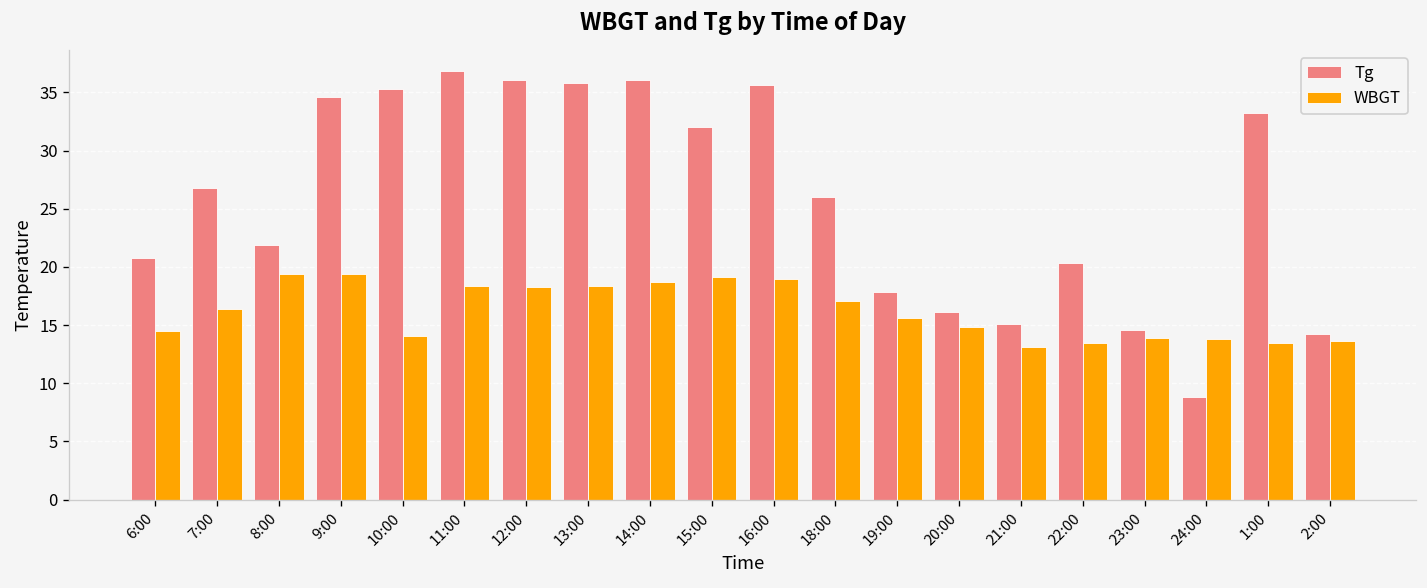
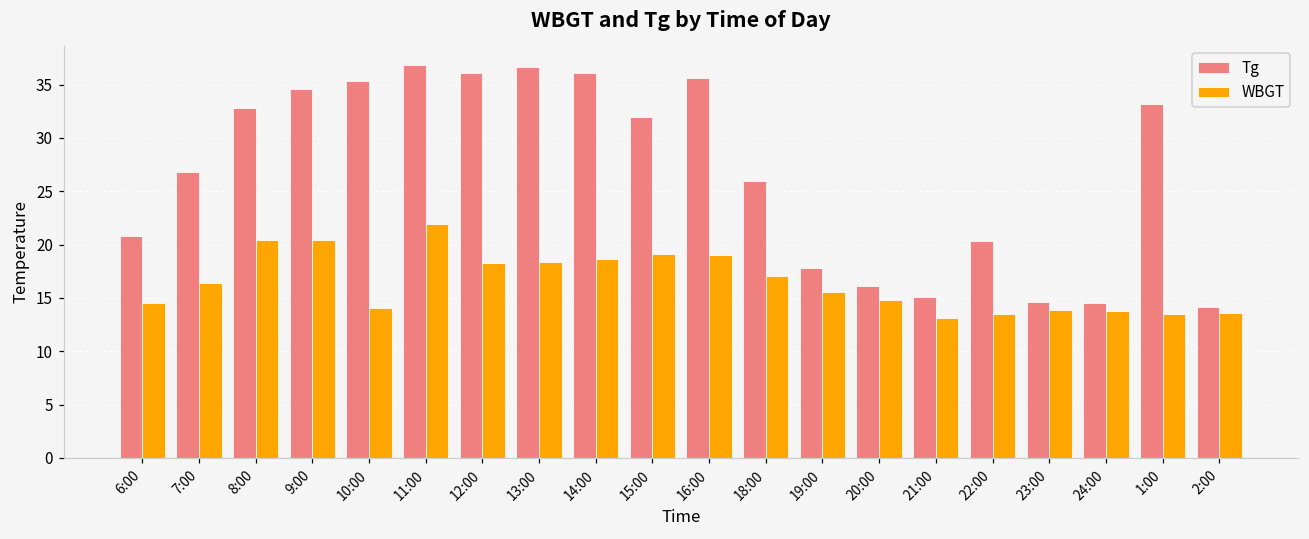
  {
    "Tg": {
      "6:00": 21,
      "7:00": 27,
-     "8:00": 22,
+     "8:00": 33,
      "9:00": 35,
      "10:00": 35,
      "11:00": 37,
      "12:00": 36,
-     "13:00": 36,
+     "13:00": 37,
      "14:00": 36,
      "15:00": 32,
      "16:00": 36,
      "18:00": 26,
      "19:00": 18,
      "20:00": 16,
      "21:00": 15,
      "22:00": 20,
      "23:00": 15,
-     "24:00": 9,
+     "24:00": 15,
      "1:00": 33,
      "2:00": 14
    },
    "WBGT": {
      "6:00": 15,
      "7:00": 16,
-     "8:00": 19,
-     "9:00": 19,
+     "8:00": 20,
+     "9:00": 20,
      "10:00": 14,
-     "11:00": 18,
+     "11:00": 22,
      "12:00": 18,
      "13:00": 18,
      "14:00": 19,
      "15:00": 19,
      "16:00": 19,
      "18:00": 17,
      "19:00": 16,
      "20:00": 15,
      "21:00": 13,
      "22:00": 14,
      "23:00": 14,
      "24:00": 14,
      "1:00": 14,
      "2:00": 14
    }
  }
